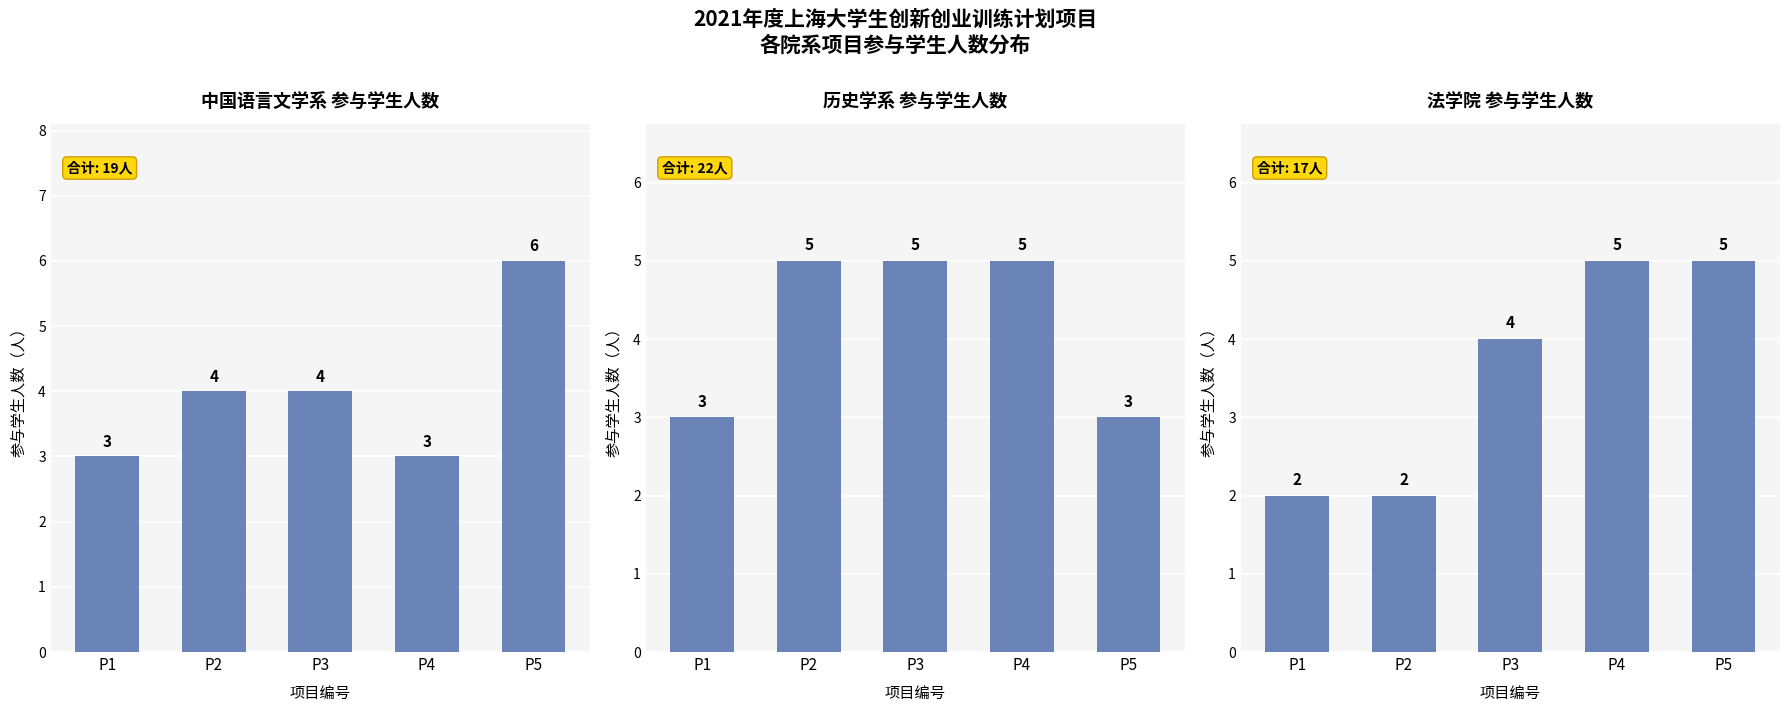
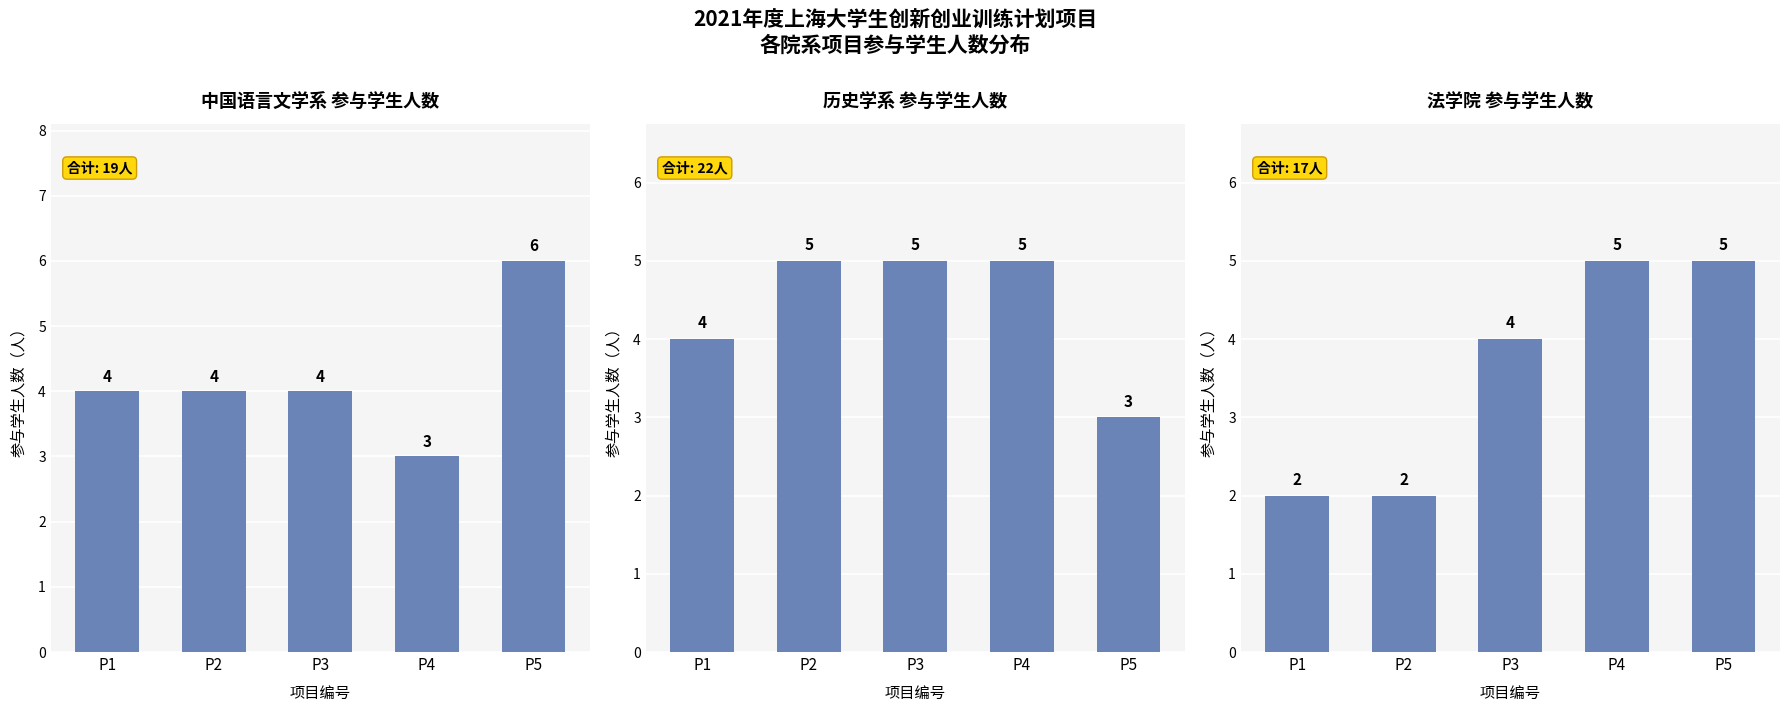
  {
    "中国语言文学系 参与学生人数": {
-     "P1": 3,
+     "P1": 4,
      "P2": 4,
      "P3": 4,
      "P4": 3,
      "P5": 6
    },
    "历史学系 参与学生人数": {
-     "P1": 3,
+     "P1": 4,
      "P2": 5,
      "P3": 5,
      "P4": 5,
      "P5": 3
    },
    "法学院 参与学生人数": {
      "P1": 2,
      "P2": 2,
      "P3": 4,
      "P4": 5,
      "P5": 5
    }
  }
